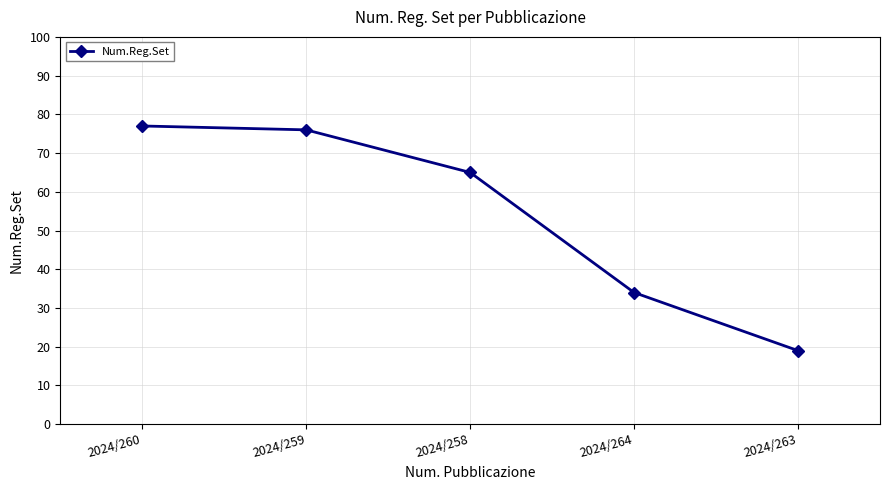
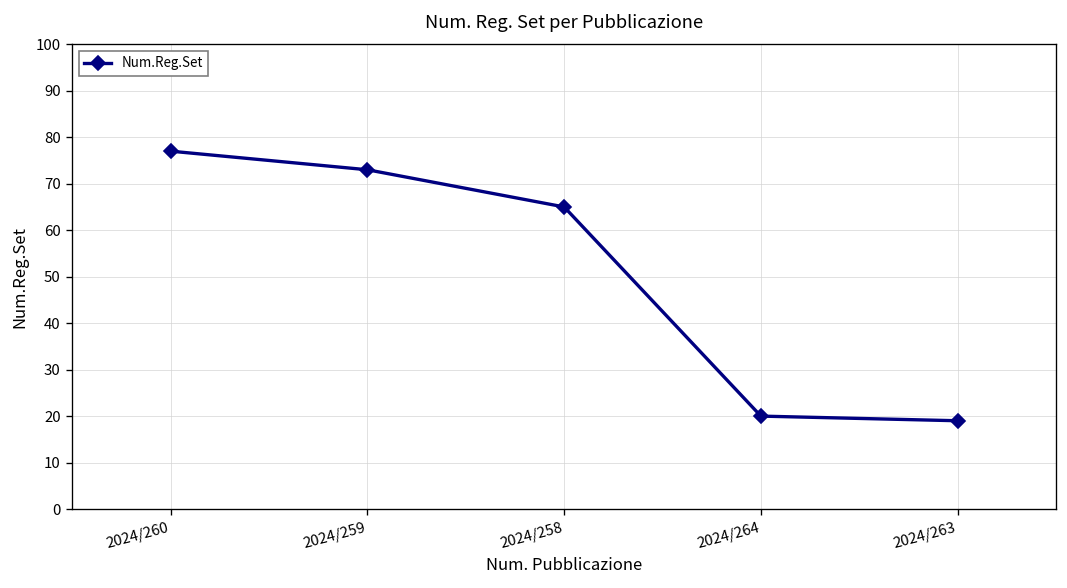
  {
    "2024/260": 77,
-   "2024/259": 76,
+   "2024/259": 73,
    "2024/258": 65,
-   "2024/264": 34,
+   "2024/264": 20,
    "2024/263": 19
  }
